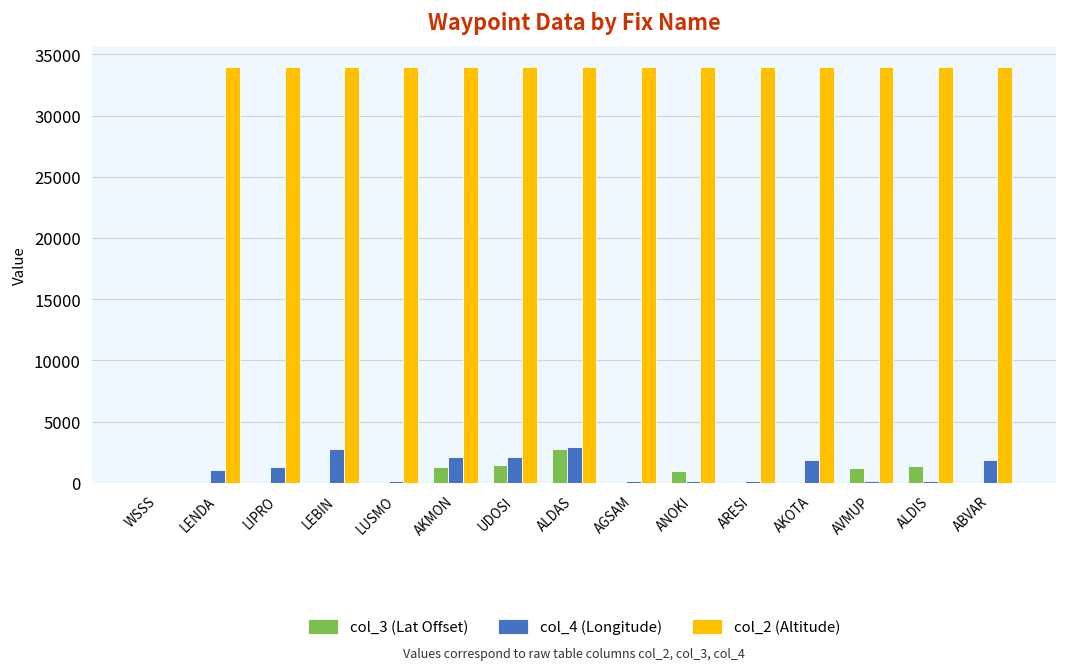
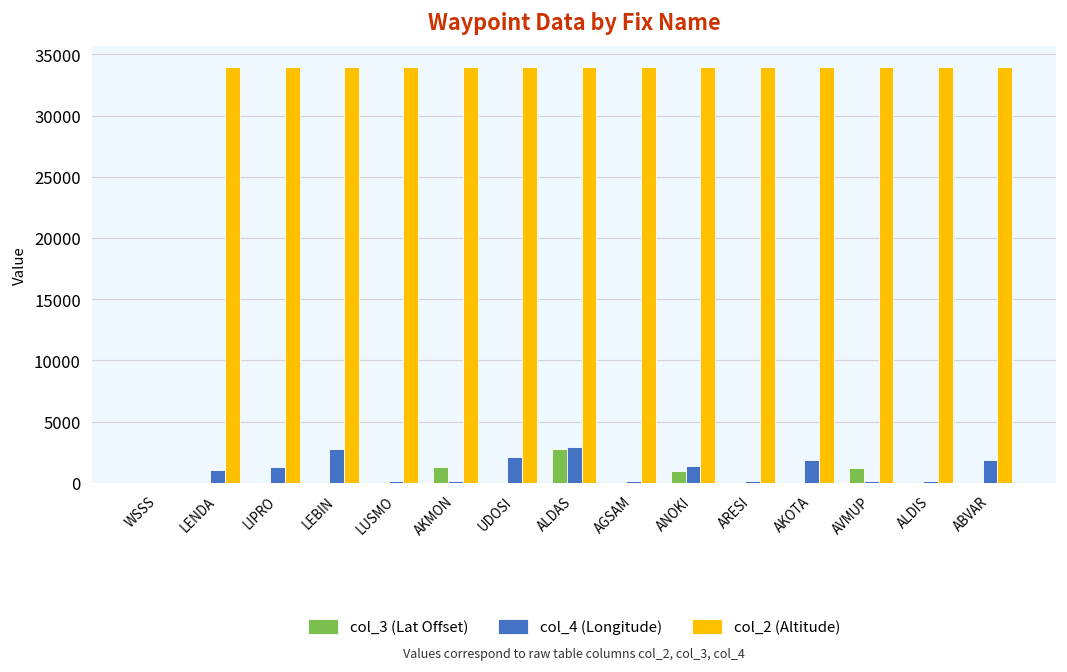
  {
    "col_3 (Lat Offset)": {
      "AKMON": 1300,
-     "UDOSI": 1400,
+     "UDOSI": 0,
      "ALDAS": 2700,
      "ANOKI": 900,
      "AVMUP": 1200,
-     "ALDIS": 1400
+     "ALDIS": 0
    },
    "col_4 (Longitude)": {
      "LENDA": 1000,
      "LIPRO": 1300,
      "LEBIN": 2800,
-     "AKMON": 2100,
+     "AKMON": 100,
      "UDOSI": 2100,
      "ALDAS": 2900,
-     "ANOKI": 100,
+     "ANOKI": 1400,
      "AKOTA": 1900,
      "ABVAR": 1900
    },
    "col_2 (Altitude)": {
      "WSSS": 0,
      "LENDA": 34000,
      "LIPRO": 34000,
      "LEBIN": 34000,
      "LUSMO": 34000,
      "AKMON": 34000,
      "UDOSI": 34000,
      "ALDAS": 34000,
      "AGSAM": 34000,
      "ANOKI": 34000,
      "ARESI": 34000,
      "AKOTA": 34000,
      "AVMUP": 34000,
      "ALDIS": 34000,
      "ABVAR": 34000
    }
  }
